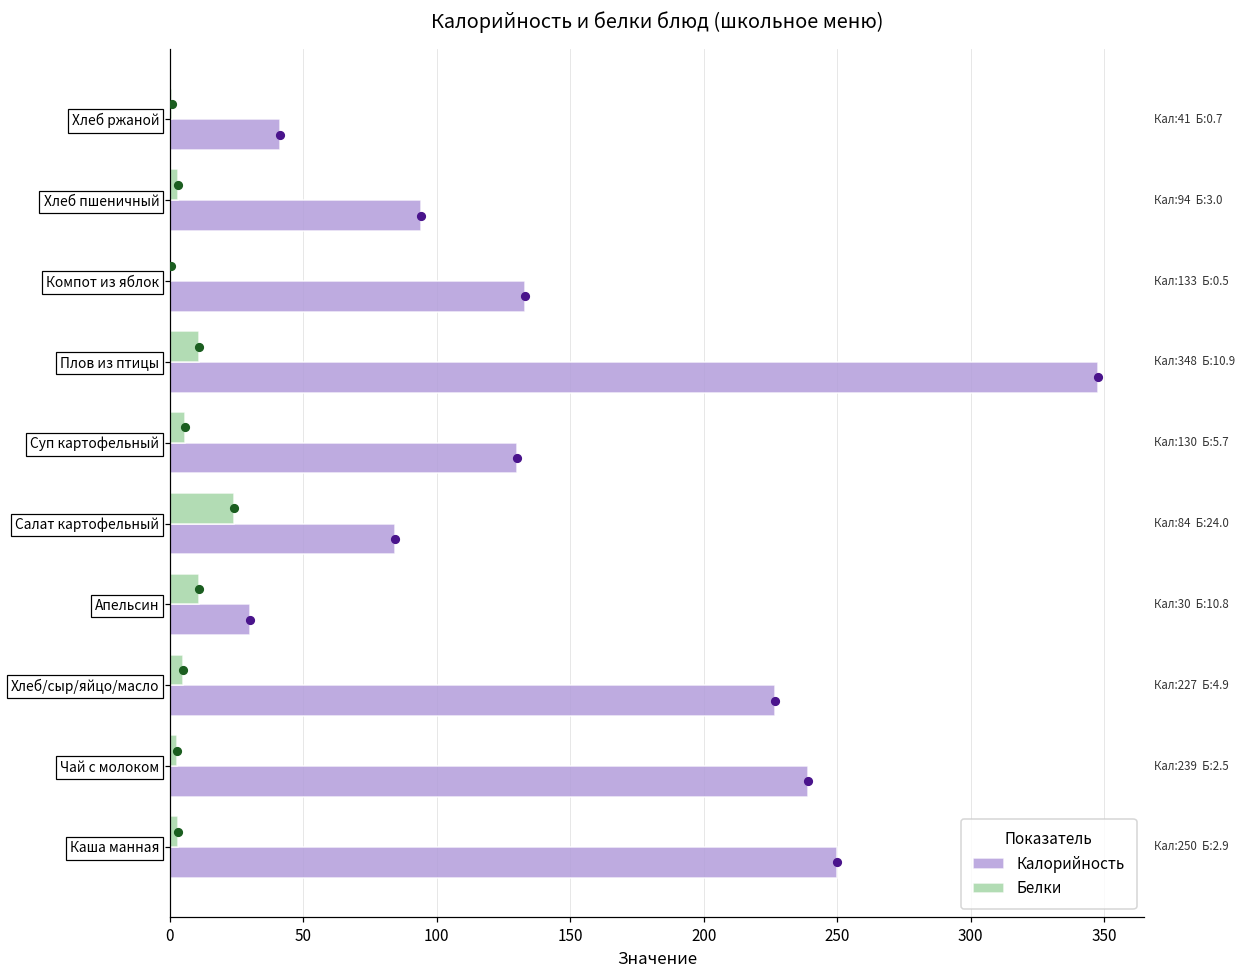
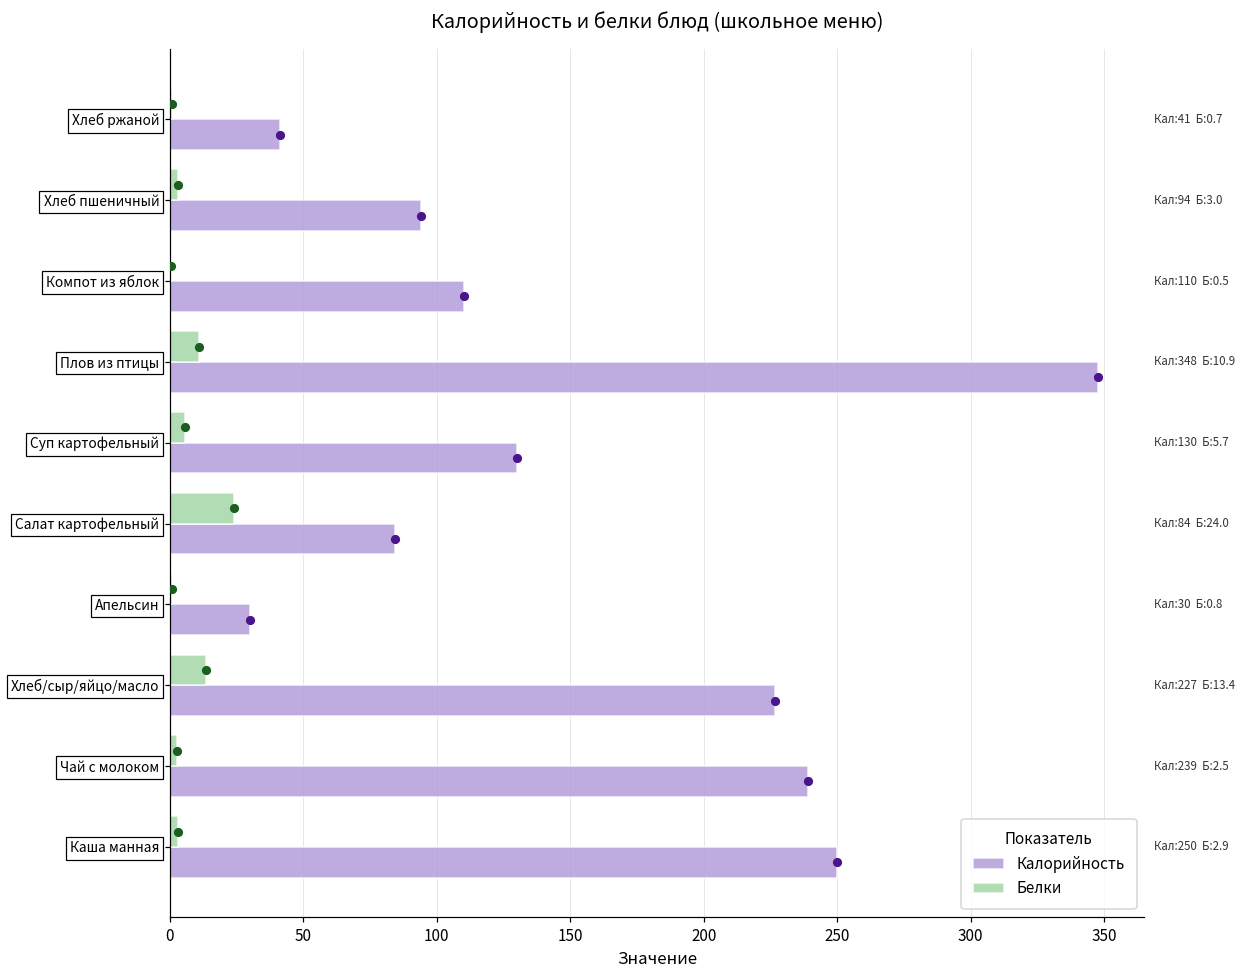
  {
    "Калорийность": {
-     "Компот из яблок": 133
+     "Компот из яблок": 110
    },
    "Белки": {
-     "Апельсин": 10.8,
-     "Хлеб/сыр/яйцо/масло": 4.9
+     "Апельсин": 0.8,
+     "Хлеб/сыр/яйцо/масло": 13.4
    }
  }
